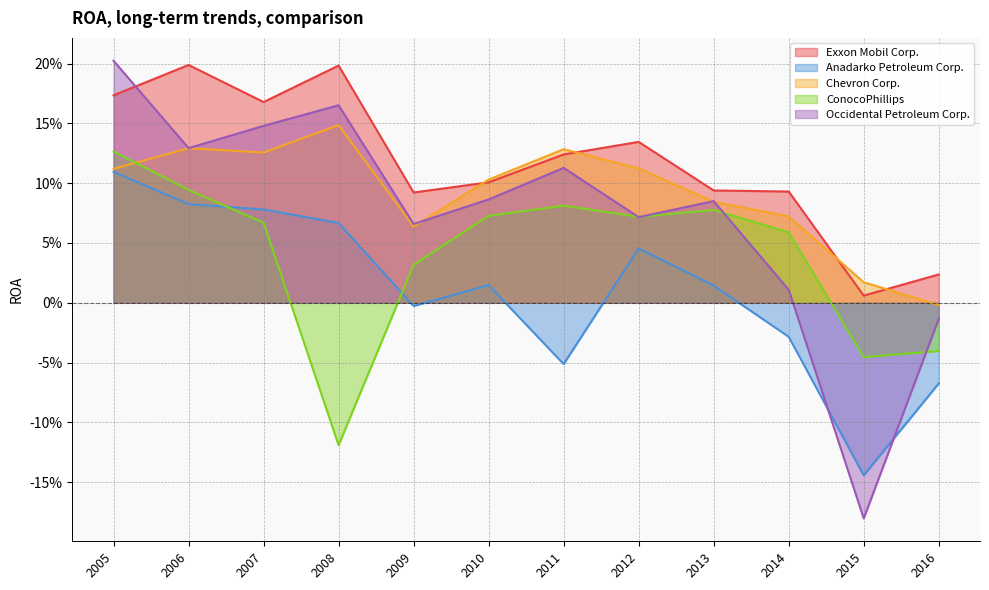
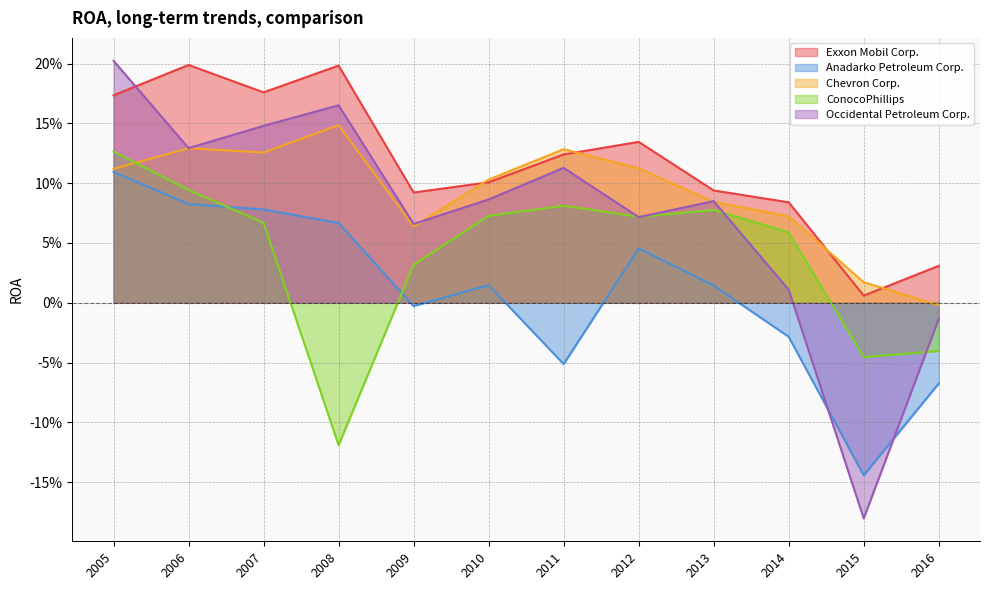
  {
    "Exxon Mobil Corp.": {
      "2005": "17.3%",
      "2006": "19.9%",
-     "2007": "16.8%",
+     "2007": "17.6%",
      "2008": "19.8%",
      "2009": "9.2%",
      "2010": "10.1%",
      "2011": "12.4%",
      "2012": "13.5%",
      "2013": "9.4%",
-     "2014": "9.3%",
+     "2014": "8.4%",
      "2015": "0.6%",
-     "2016": "2.4%"
+     "2016": "3.1%"
    }
  }
